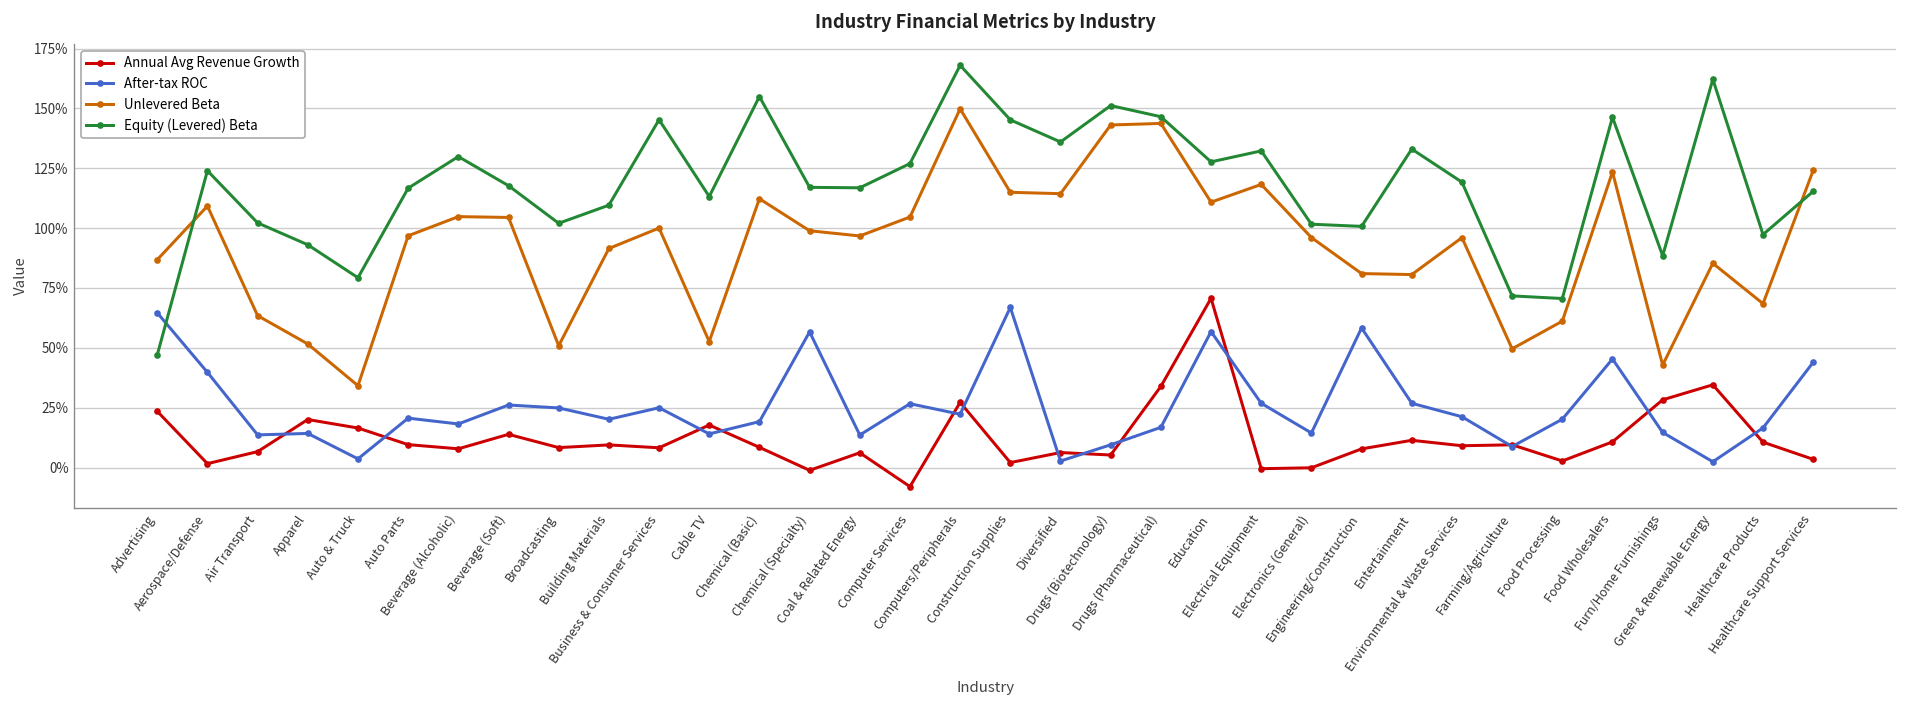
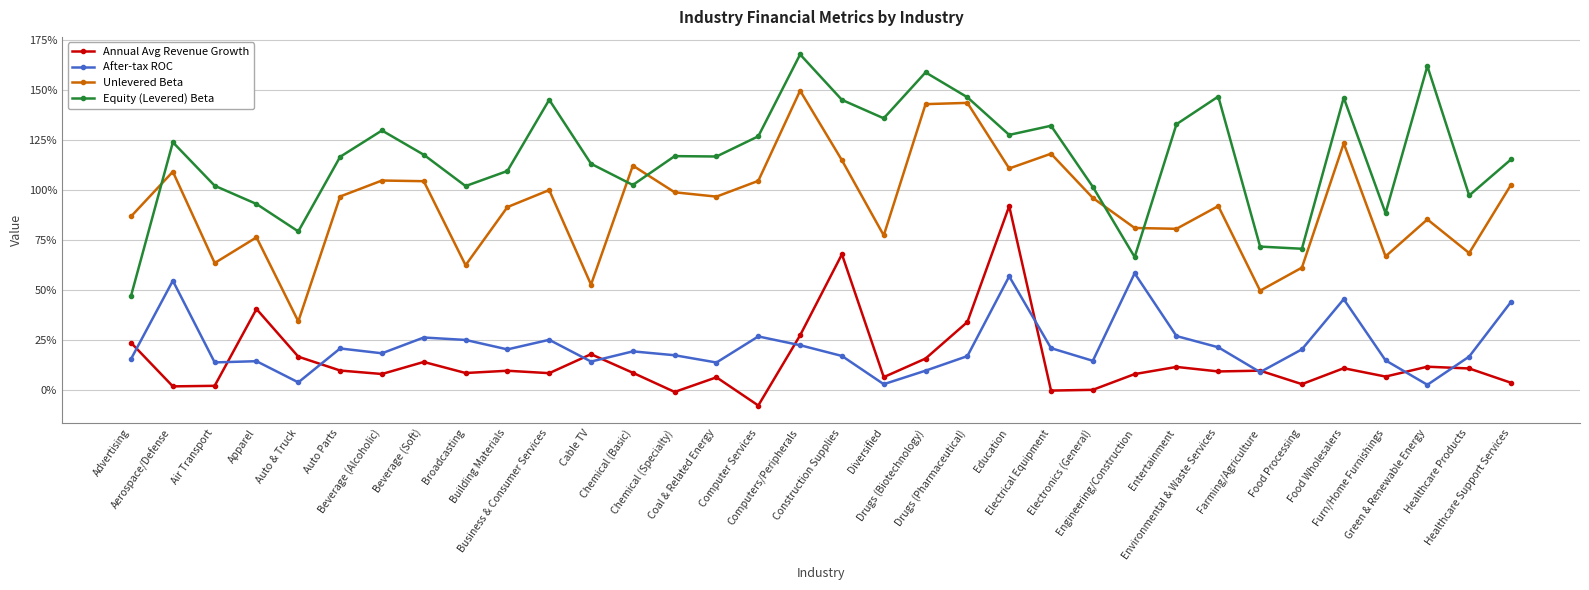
  {
    "Annual Avg Revenue Growth": {
      "Advertising": "23%",
      "Aerospace/Defense": "2%",
-     "Air Transport": "7%",
-     "Apparel": "20%",
+     "Air Transport": "2%",
+     "Apparel": "40%",
      "Auto & Truck": "17%",
      "Auto Parts": "10%",
      "Beverage (Alcoholic)": "8%",
      "Beverage (Soft)": "14%",
      "Broadcasting": "8%",
      "Building Materials": "9%",
      "Business & Consumer Services": "8%",
      "Cable TV": "18%",
      "Chemical (Basic)": "8%",
      "Chemical (Specialty)": "-1%",
      "Coal & Related Energy": "6%",
      "Computer Services": "-8%",
      "Computers/Peripherals": "27%",
-     "Construction Supplies": "2%",
+     "Construction Supplies": "68%",
      "Diversified": "6%",
-     "Drugs (Biotechnology)": "5%",
+     "Drugs (Biotechnology)": "16%",
      "Drugs (Pharmaceutical)": "34%",
-     "Education": "71%",
+     "Education": "92%",
      "Electrical Equipment": "0%",
      "Electronics (General)": "0%",
      "Engineering/Construction": "8%",
      "Entertainment": "11%",
      "Environmental & Waste Services": "9%",
      "Food Processing": "3%",
      "Food Wholesalers": "11%",
-     "Furn/Home Furnishings": "28%",
-     "Green & Renewable Energy": "35%",
+     "Furn/Home Furnishings": "7%",
+     "Green & Renewable Energy": "11%",
      "Healthcare Products": "11%",
      "Healthcare Support Services": "3%"
    },
    "After-tax ROC": {
-     "Advertising": "65%",
-     "Aerospace/Defense": "40%",
+     "Advertising": "15%",
+     "Aerospace/Defense": "55%",
      "Air Transport": "14%",
      "Apparel": "14%",
      "Auto & Truck": "4%",
      "Auto Parts": "21%",
      "Beverage (Alcoholic)": "18%",
      "Beverage (Soft)": "26%",
      "Broadcasting": "25%",
      "Building Materials": "20%",
      "Business & Consumer Services": "25%",
      "Cable TV": "14%",
      "Chemical (Basic)": "19%",
-     "Chemical (Specialty)": "57%",
+     "Chemical (Specialty)": "17%",
      "Coal & Related Energy": "14%",
      "Computer Services": "27%",
      "Computers/Peripherals": "22%",
-     "Construction Supplies": "67%",
+     "Construction Supplies": "17%",
      "Diversified": "3%",
      "Drugs (Biotechnology)": "10%",
      "Drugs (Pharmaceutical)": "17%",
      "Education": "57%",
-     "Electrical Equipment": "27%",
+     "Electrical Equipment": "21%",
      "Electronics (General)": "14%",
      "Engineering/Construction": "58%",
      "Entertainment": "27%",
      "Environmental & Waste Services": "21%",
      "Food Processing": "20%",
      "Food Wholesalers": "45%",
      "Furn/Home Furnishings": "15%",
      "Green & Renewable Energy": "2%",
      "Healthcare Products": "17%",
      "Healthcare Support Services": "44%"
    },
    "Unlevered Beta": {
      "Advertising": "87%",
      "Aerospace/Defense": "109%",
      "Air Transport": "63%",
-     "Apparel": "52%",
+     "Apparel": "76%",
      "Auto & Truck": "34%",
      "Auto Parts": "97%",
      "Beverage (Alcoholic)": "105%",
      "Beverage (Soft)": "104%",
-     "Broadcasting": "51%",
+     "Broadcasting": "62%",
      "Building Materials": "91%",
      "Business & Consumer Services": "100%",
      "Cable TV": "53%",
      "Chemical (Basic)": "112%",
      "Chemical (Specialty)": "99%",
      "Coal & Related Energy": "97%",
      "Computer Services": "105%",
      "Computers/Peripherals": "150%",
      "Construction Supplies": "115%",
-     "Diversified": "114%",
+     "Diversified": "77%",
      "Drugs (Biotechnology)": "143%",
      "Drugs (Pharmaceutical)": "144%",
      "Education": "111%",
      "Electrical Equipment": "118%",
      "Electronics (General)": "96%",
      "Engineering/Construction": "81%",
      "Entertainment": "81%",
-     "Environmental & Waste Services": "96%",
+     "Environmental & Waste Services": "92%",
      "Farming/Agriculture": "50%",
      "Food Processing": "61%",
      "Food Wholesalers": "123%",
-     "Furn/Home Furnishings": "43%",
+     "Furn/Home Furnishings": "67%",
      "Green & Renewable Energy": "85%",
      "Healthcare Products": "68%",
-     "Healthcare Support Services": "124%"
+     "Healthcare Support Services": "103%"
    },
    "Equity (Levered) Beta": {
      "Advertising": "47%",
      "Aerospace/Defense": "124%",
      "Air Transport": "102%",
      "Apparel": "93%",
      "Auto & Truck": "79%",
      "Auto Parts": "117%",
      "Beverage (Alcoholic)": "130%",
      "Beverage (Soft)": "118%",
      "Broadcasting": "102%",
      "Building Materials": "110%",
      "Business & Consumer Services": "145%",
      "Cable TV": "113%",
-     "Chemical (Basic)": "155%",
+     "Chemical (Basic)": "103%",
      "Chemical (Specialty)": "117%",
      "Coal & Related Energy": "117%",
      "Computer Services": "127%",
      "Computers/Peripherals": "168%",
      "Construction Supplies": "145%",
      "Diversified": "136%",
-     "Drugs (Biotechnology)": "151%",
+     "Drugs (Biotechnology)": "159%",
      "Drugs (Pharmaceutical)": "147%",
      "Education": "128%",
      "Electrical Equipment": "132%",
      "Electronics (General)": "102%",
-     "Engineering/Construction": "101%",
+     "Engineering/Construction": "66%",
      "Entertainment": "133%",
-     "Environmental & Waste Services": "119%",
+     "Environmental & Waste Services": "147%",
      "Farming/Agriculture": "72%",
      "Food Processing": "71%",
      "Food Wholesalers": "146%",
      "Furn/Home Furnishings": "88%",
      "Green & Renewable Energy": "162%",
      "Healthcare Products": "97%",
      "Healthcare Support Services": "115%"
    }
  }
